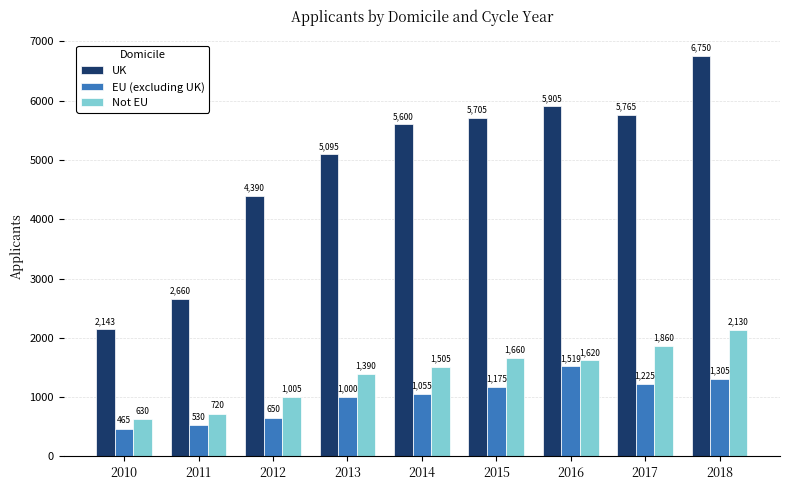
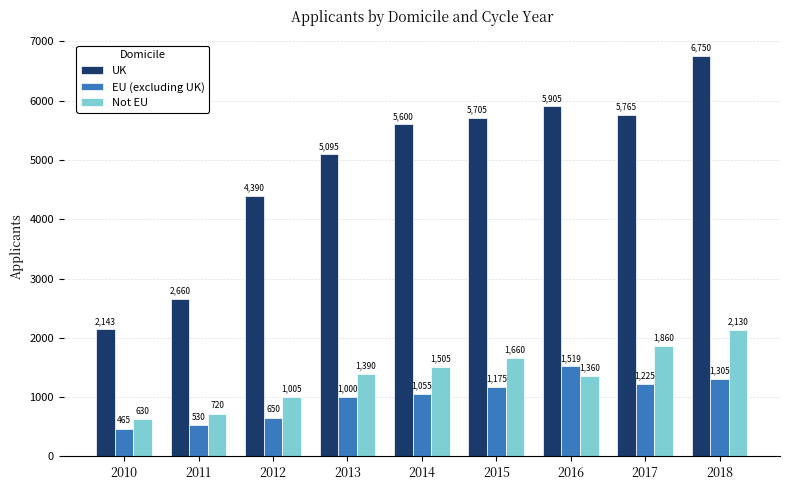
  {
    "UK": {
      "2010": "2,143",
      "2011": "2,660",
      "2012": "4,390",
      "2013": "5,095",
      "2014": "5,600",
      "2015": "5,705",
      "2016": "5,905",
      "2017": "5,765",
      "2018": "6,750"
    },
    "EU (excluding UK)": {
      "2010": "465",
      "2011": "530",
      "2012": "650",
      "2013": "1,000",
      "2014": "1,055",
      "2015": "1,175",
      "2016": "1,519",
      "2017": "1,225",
      "2018": "1,305"
    },
    "Not EU": {
      "2010": "630",
      "2011": "720",
      "2012": "1,005",
      "2013": "1,390",
      "2014": "1,505",
      "2015": "1,660",
-     "2016": "1,620",
+     "2016": "1,360",
      "2017": "1,860",
      "2018": "2,130"
    }
  }
